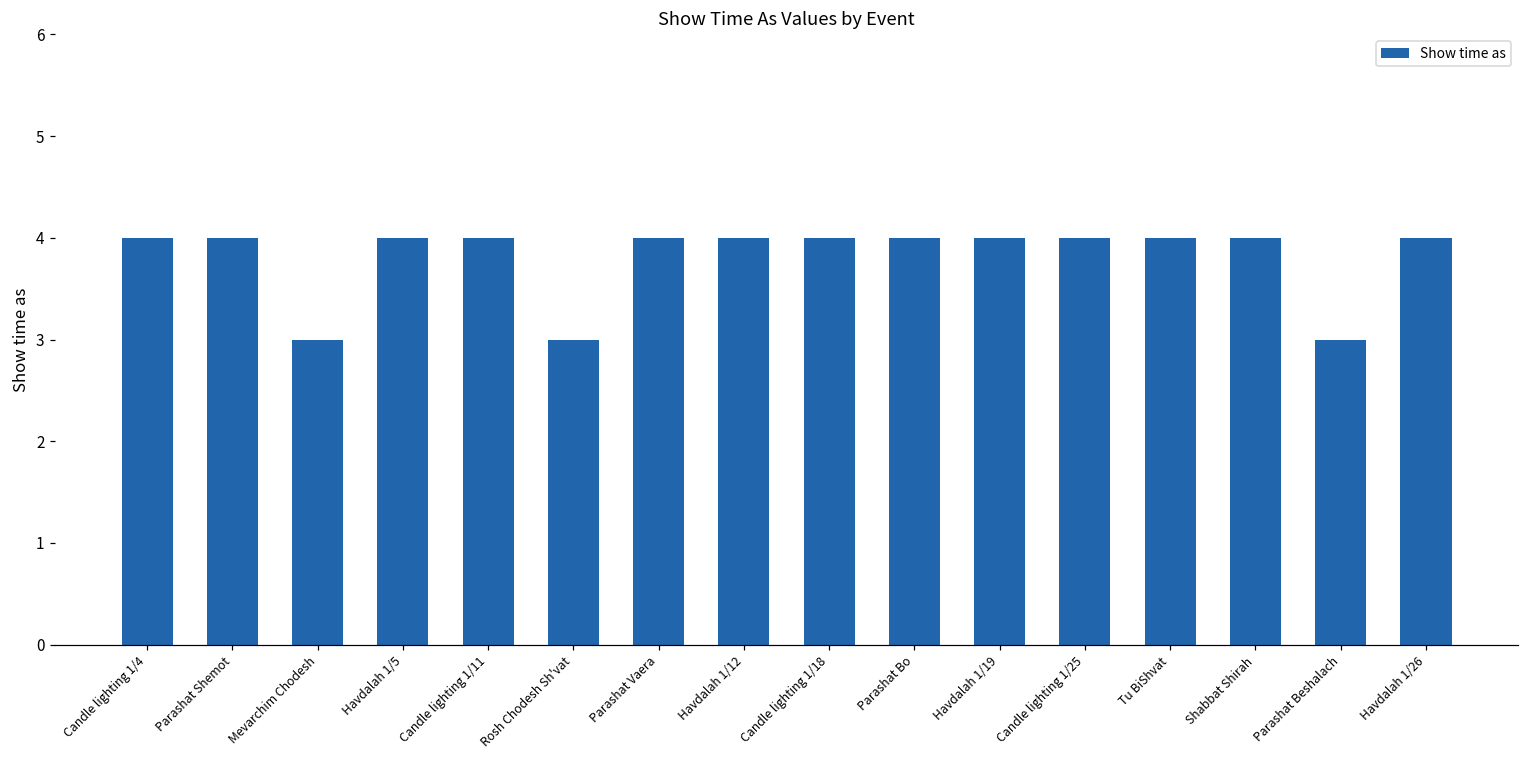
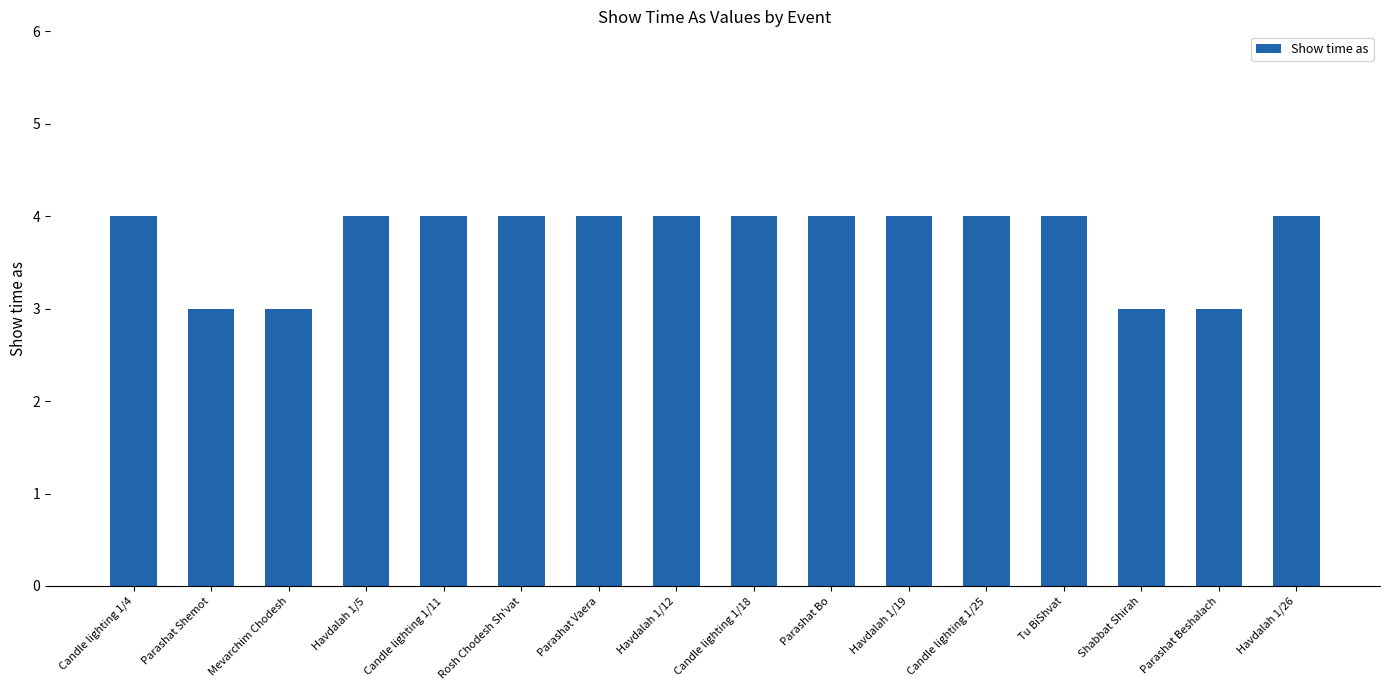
  {
    "Candle lighting 1/4": 4,
-   "Parashat Shemot": 4,
+   "Parashat Shemot": 3,
    "Mevarchim Chodesh": 3,
    "Havdalah 1/5": 4,
    "Candle lighting 1/11": 4,
-   "Rosh Chodesh Sh'vat": 3,
+   "Rosh Chodesh Sh'vat": 4,
    "Parashat Vaera": 4,
    "Havdalah 1/12": 4,
    "Candle lighting 1/18": 4,
    "Parashat Bo": 4,
    "Havdalah 1/19": 4,
    "Candle lighting 1/25": 4,
    "Tu BiShvat": 4,
-   "Shabbat Shirah": 4,
+   "Shabbat Shirah": 3,
    "Parashat Beshalach": 3,
    "Havdalah 1/26": 4
  }
